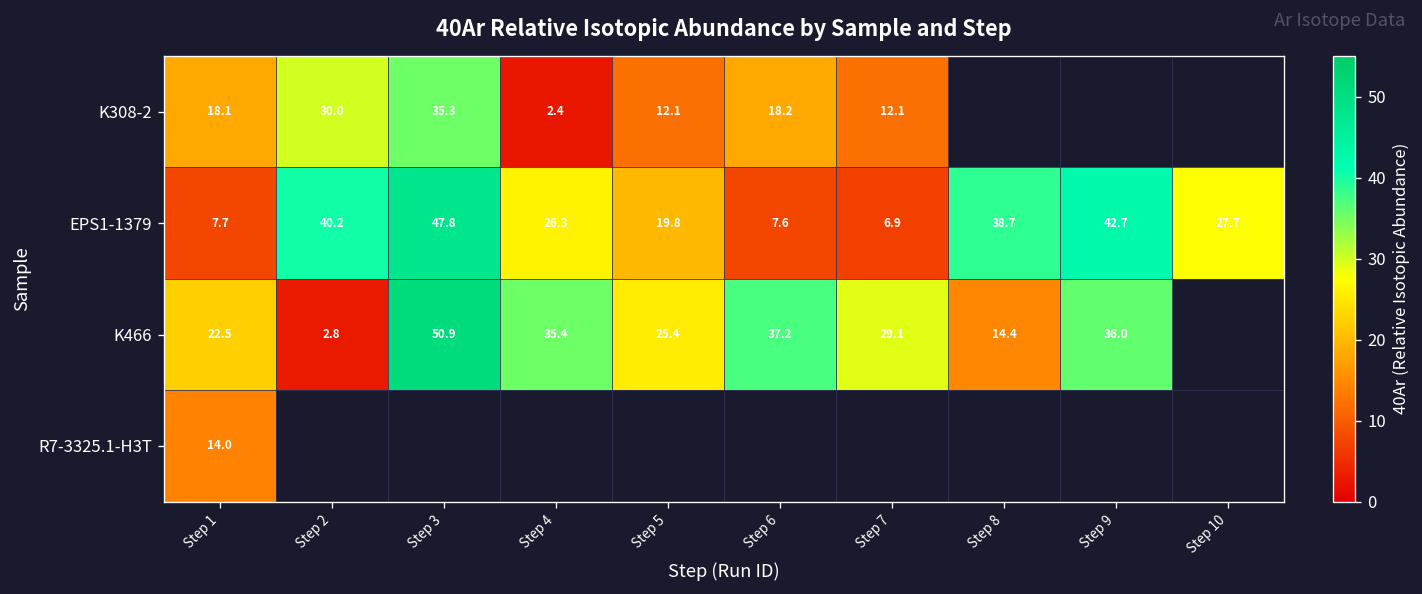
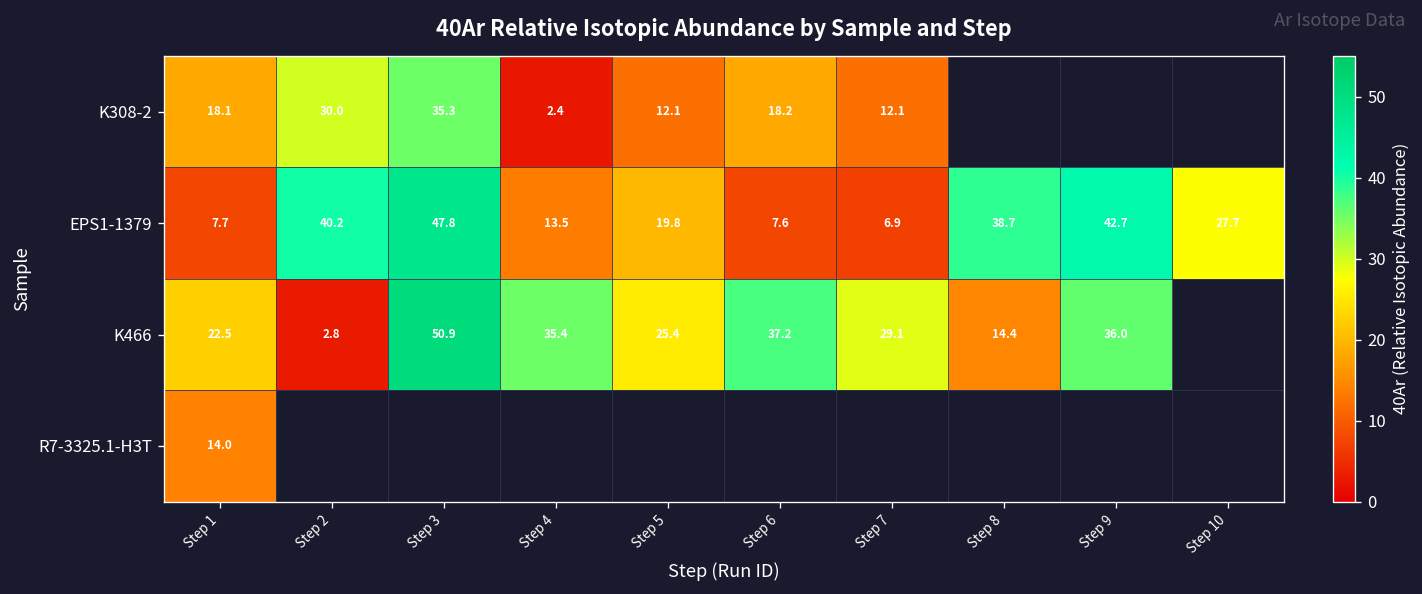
  {
    "K308-2": {
      "Step 1": 18.1,
      "Step 2": 30.0,
      "Step 3": 35.3,
      "Step 4": 2.4,
      "Step 5": 12.1,
      "Step 6": 18.2,
      "Step 7": 12.1
    },
    "EPS1-1379": {
      "Step 1": 7.7,
      "Step 2": 40.2,
      "Step 3": 47.8,
-     "Step 4": 26.3,
+     "Step 4": 13.5,
      "Step 5": 19.8,
      "Step 6": 7.6,
      "Step 7": 6.9,
      "Step 8": 38.7,
      "Step 9": 42.7,
      "Step 10": 27.7
    },
    "K466": {
      "Step 1": 22.5,
      "Step 2": 2.8,
      "Step 3": 50.9,
      "Step 4": 35.4,
      "Step 5": 25.4,
      "Step 6": 37.2,
      "Step 7": 29.1,
      "Step 8": 14.4,
      "Step 9": 36.0
    },
    "R7-3325.1-H3T": {
      "Step 1": 14.0
    }
  }
